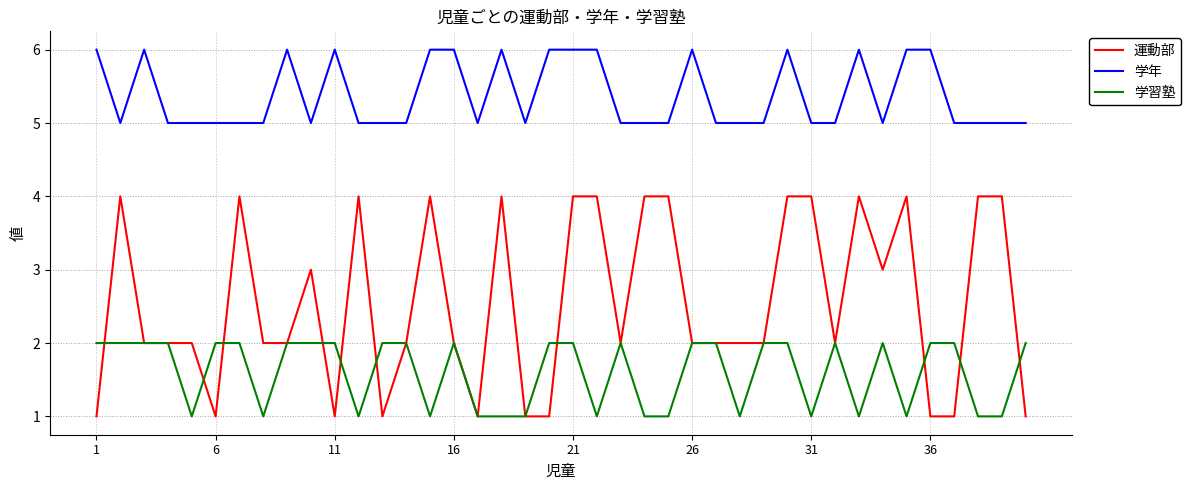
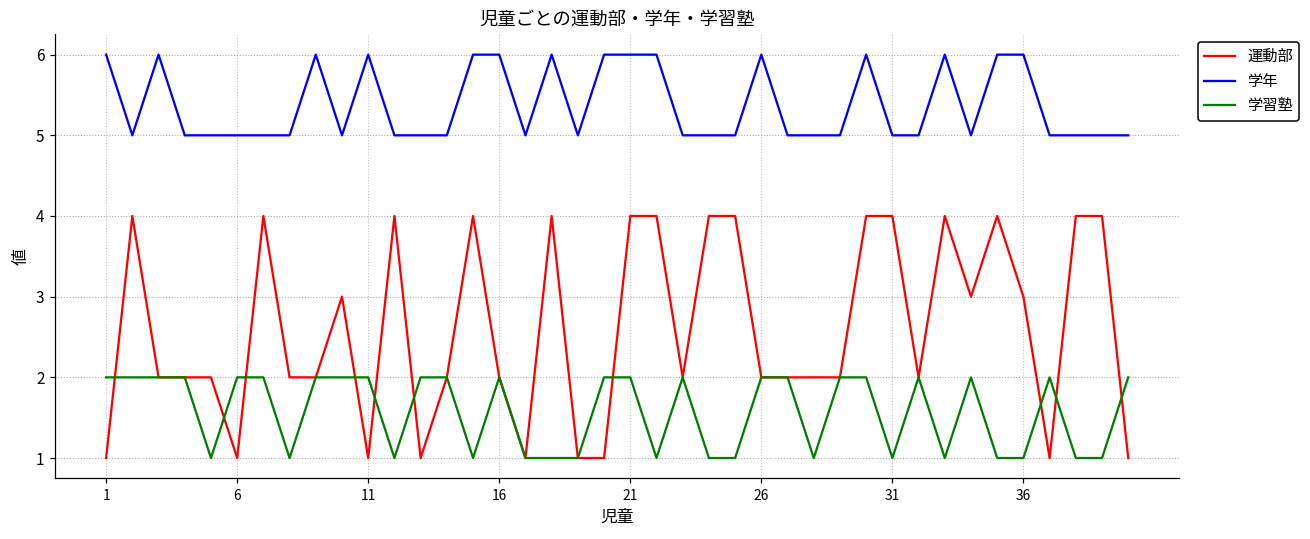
  {
    "運動部": {
      "1": 1,
      "6": 1,
      "11": 1,
      "21": 4,
      "31": 4,
-     "36": 1
+     "36": 3
    },
    "学年": {
      "1": 6,
      "6": 5,
      "11": 6,
      "16": 6,
      "21": 6,
      "26": 6,
      "31": 5,
      "36": 6
    },
    "学習塾": {
      "1": 2,
      "6": 2,
      "11": 2,
      "21": 2,
      "31": 1,
-     "36": 2
+     "36": 1
    }
  }
